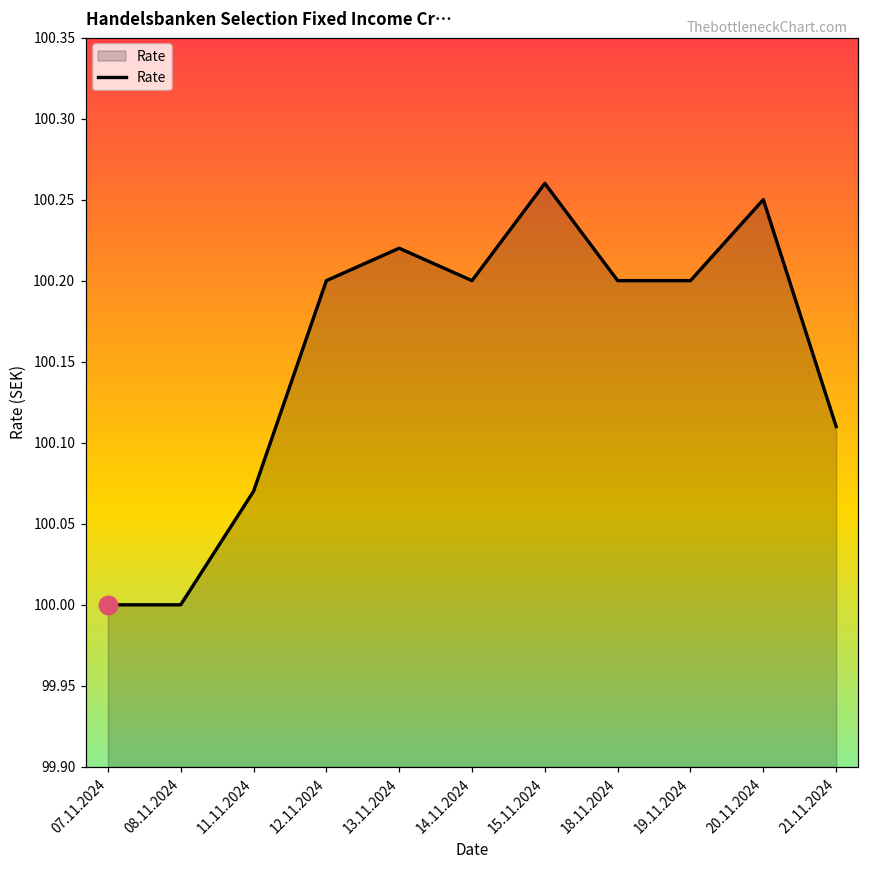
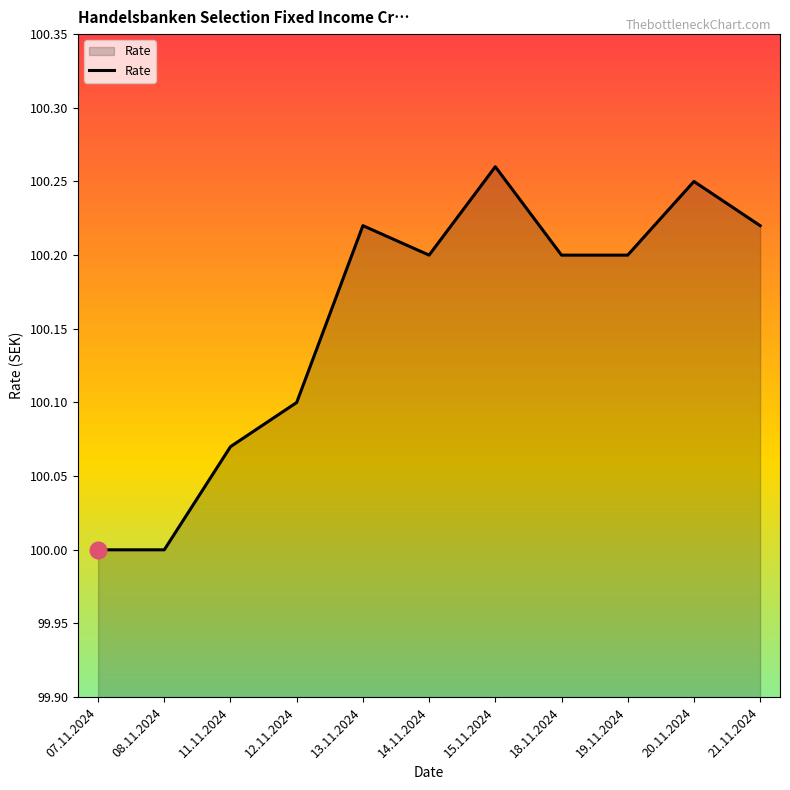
  {
    "Rate": {
      "08.11.2024": 100.00,
      "11.11.2024": 100.07,
-     "12.11.2024": 100.2,
+     "12.11.2024": 100.1,
      "13.11.2024": 100.22,
      "14.11.2024": 100.20,
      "15.11.2024": 100.26,
      "18.11.2024": 100.20,
      "19.11.2024": 100.20,
      "20.11.2024": 100.25,
-     "21.11.2024": 100.11
+     "21.11.2024": 100.22
    }
  }
